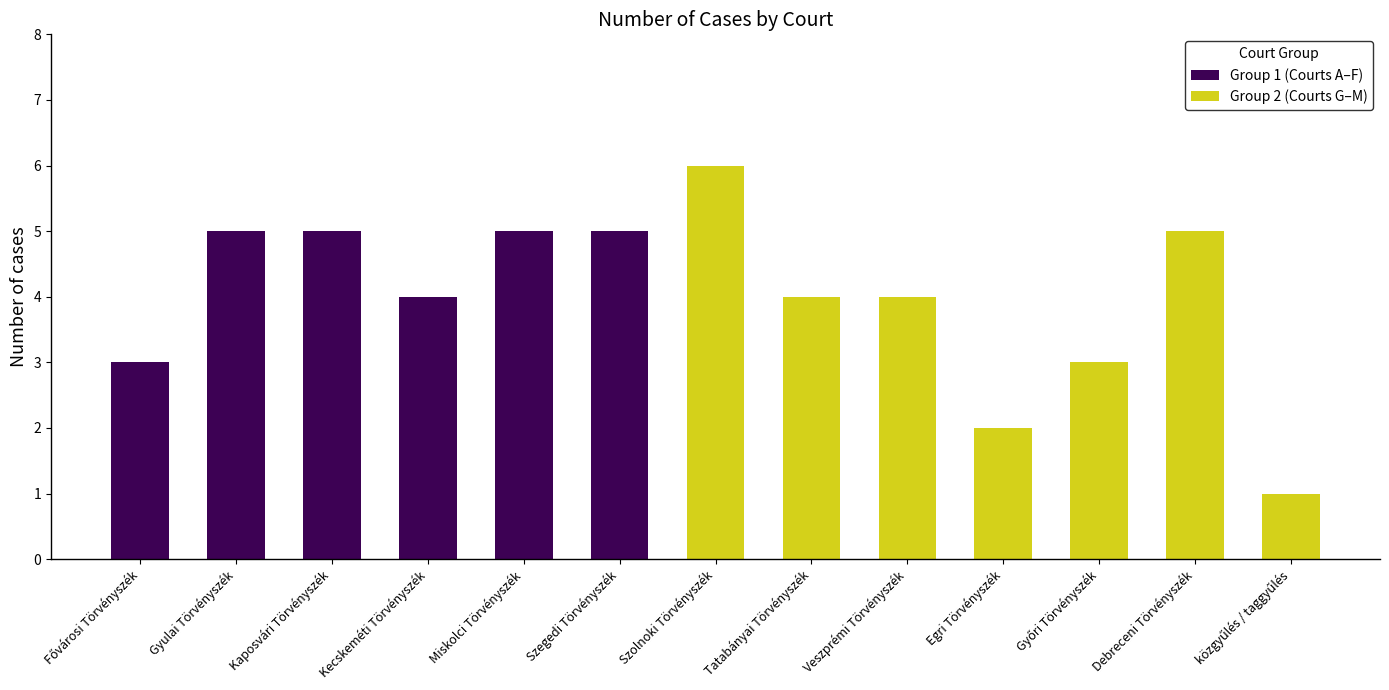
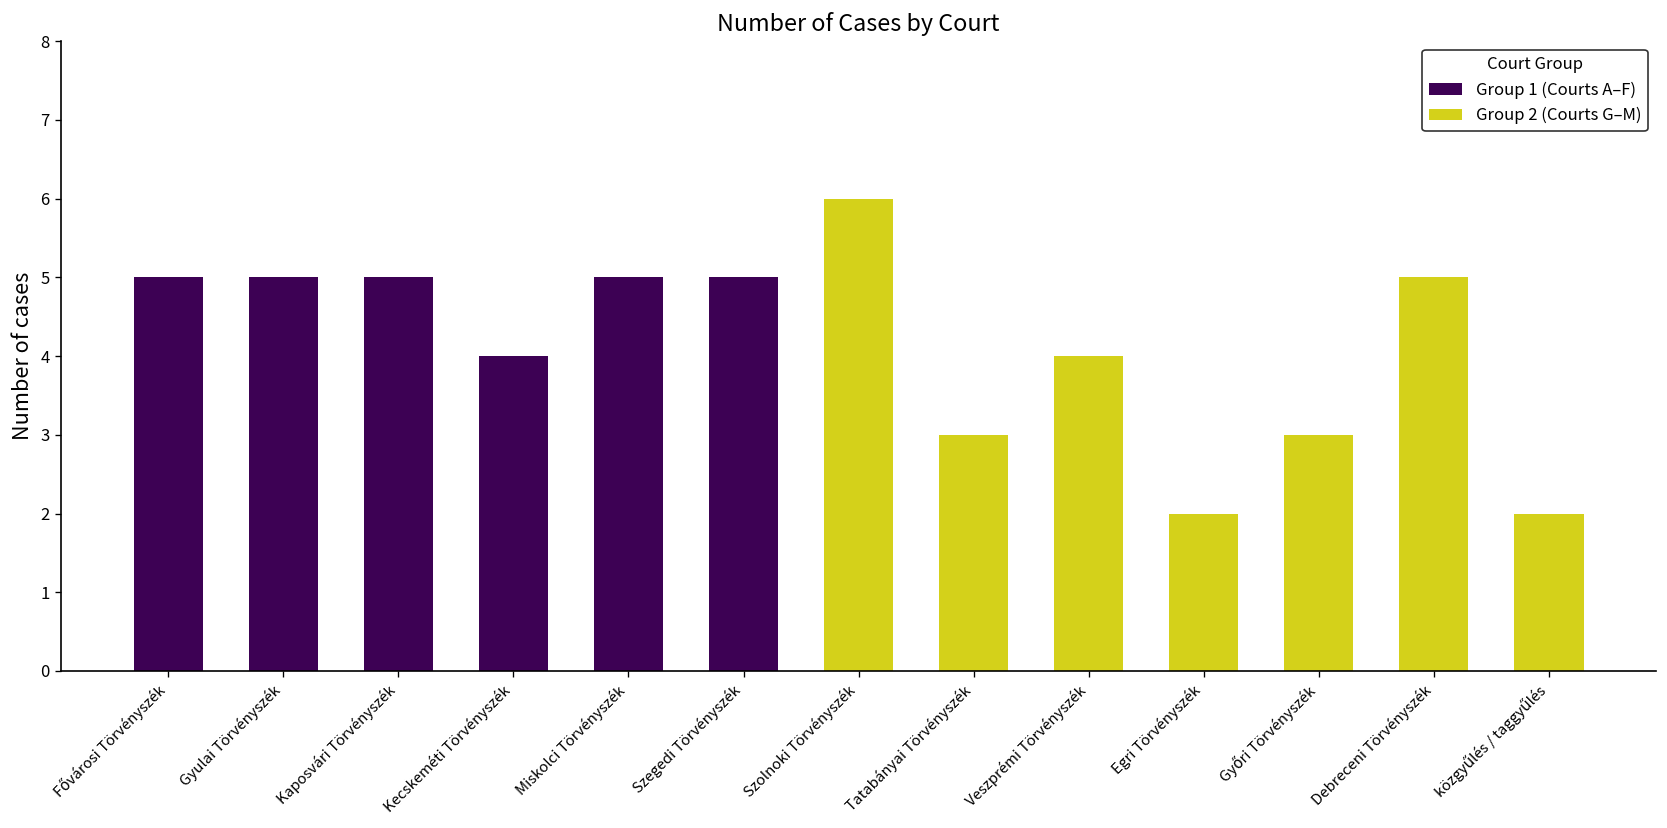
  {
    "Group 1 (Courts A–F)": {
-     "Fővárosi Törvényszék": 3,
+     "Fővárosi Törvényszék": 5,
      "Gyulai Törvényszék": 5,
      "Kaposvári Törvényszék": 5,
      "Kecskeméti Törvényszék": 4,
      "Miskolci Törvényszék": 5,
      "Szegedi Törvényszék": 5
    },
    "Group 2 (Courts G–M)": {
      "Szolnoki Törvényszék": 6,
-     "Tatabányai Törvényszék": 4,
+     "Tatabányai Törvényszék": 3,
      "Veszprémi Törvényszék": 4,
      "Egri Törvényszék": 2,
      "Győri Törvényszék": 3,
      "Debreceni Törvényszék": 5,
-     "közgyűlés / taggyűlés": 1
+     "közgyűlés / taggyűlés": 2
    }
  }
